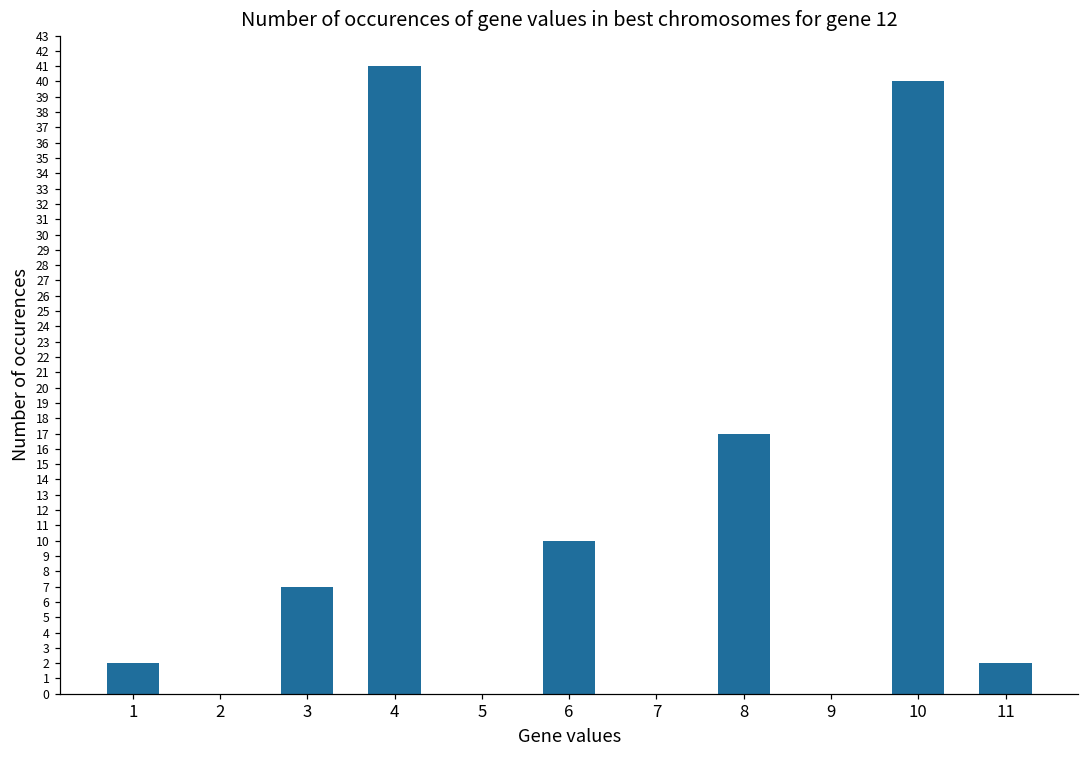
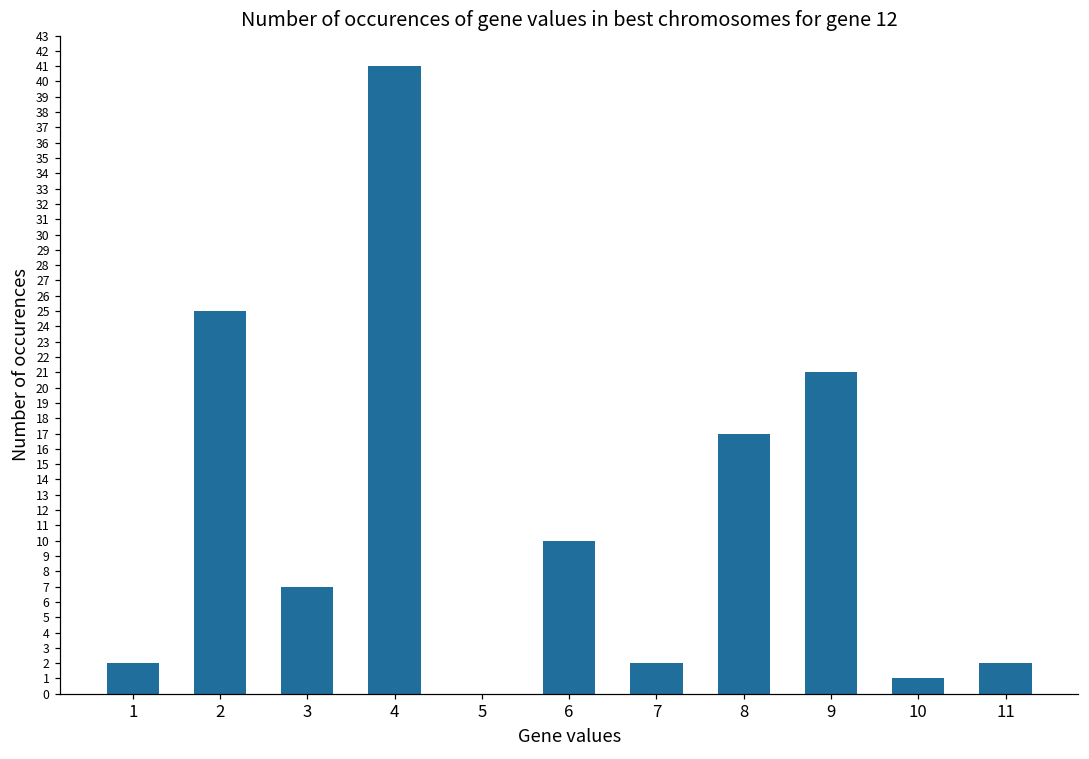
  {
    "1": 2,
-   "2": 0,
+   "2": 25,
    "3": 7,
    "4": 41,
    "5": 0,
    "6": 10,
-   "7": 0,
+   "7": 2,
    "8": 17,
-   "9": 0,
-   "10": 40,
+   "9": 21,
+   "10": 1,
    "11": 2
  }
